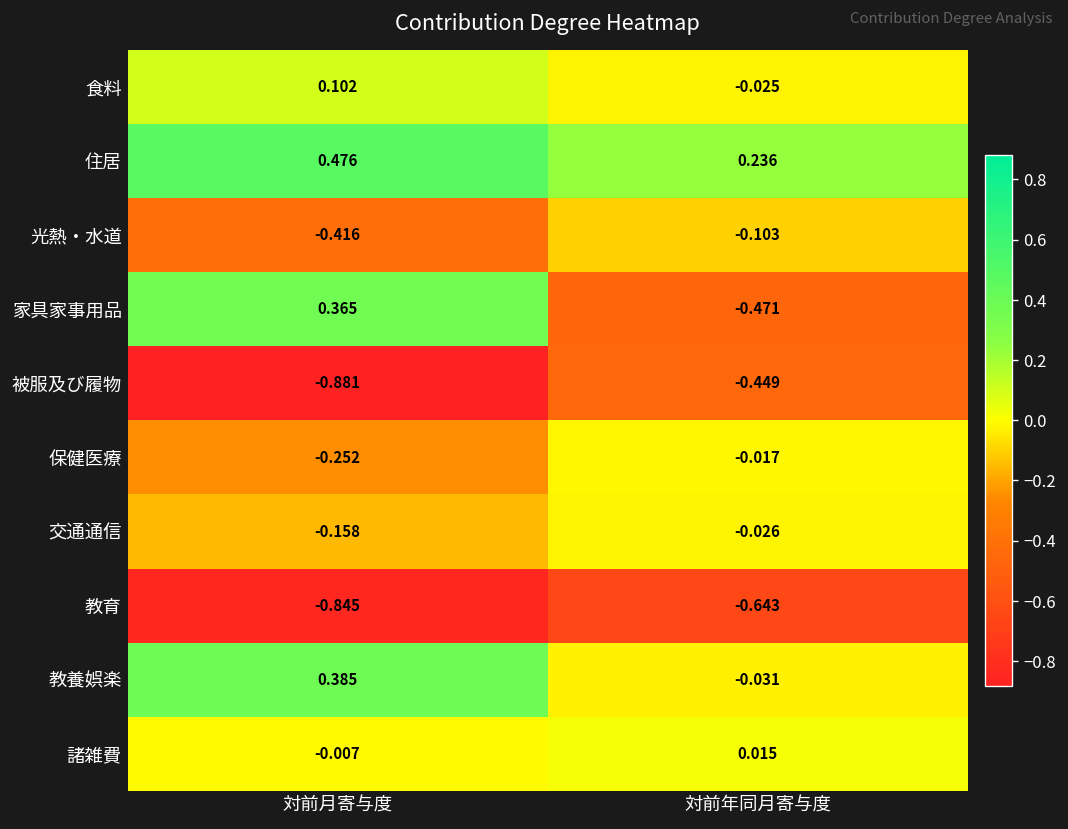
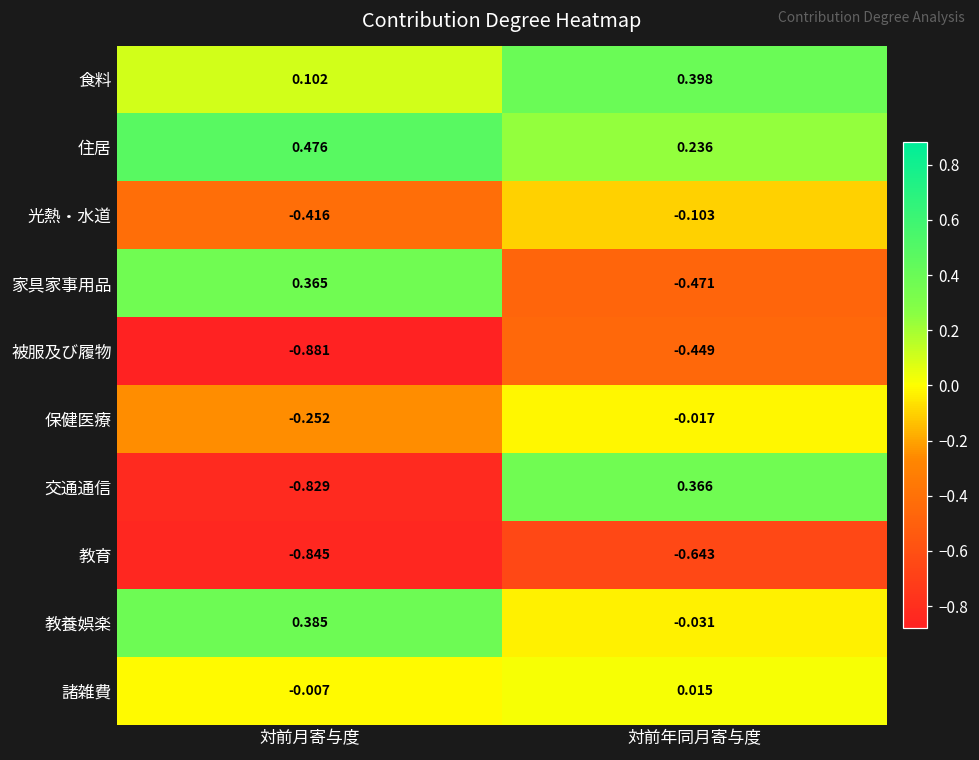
  {
    "食料": {
      "対前月寄与度": 0.102,
-     "対前年同月寄与度": -0.025
+     "対前年同月寄与度": 0.398
    },
    "住居": {
      "対前月寄与度": 0.476,
      "対前年同月寄与度": 0.236
    },
    "光熱・水道": {
      "対前月寄与度": -0.416,
      "対前年同月寄与度": -0.103
    },
    "家具家事用品": {
      "対前月寄与度": 0.365,
      "対前年同月寄与度": -0.471
    },
    "被服及び履物": {
      "対前月寄与度": -0.881,
      "対前年同月寄与度": -0.449
    },
    "保健医療": {
      "対前月寄与度": -0.252,
      "対前年同月寄与度": -0.017
    },
    "交通通信": {
-     "対前月寄与度": -0.158,
-     "対前年同月寄与度": -0.026
+     "対前月寄与度": -0.829,
+     "対前年同月寄与度": 0.366
    },
    "教育": {
      "対前月寄与度": -0.845,
      "対前年同月寄与度": -0.643
    },
    "教養娯楽": {
      "対前月寄与度": 0.385,
      "対前年同月寄与度": -0.031
    },
    "諸雑費": {
      "対前月寄与度": -0.007,
      "対前年同月寄与度": 0.015
    }
  }
